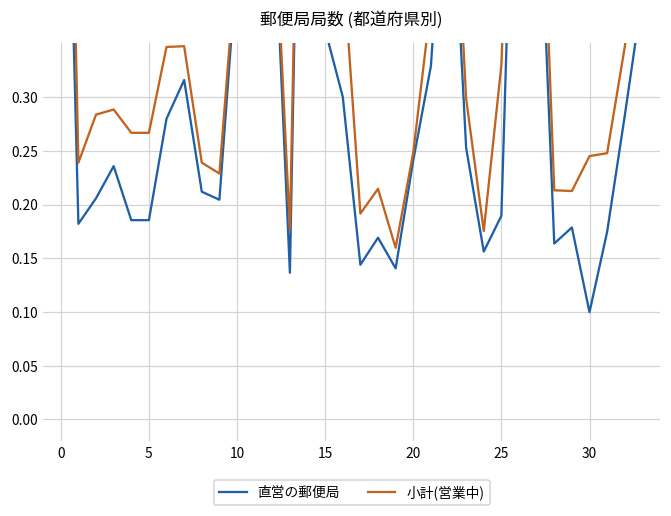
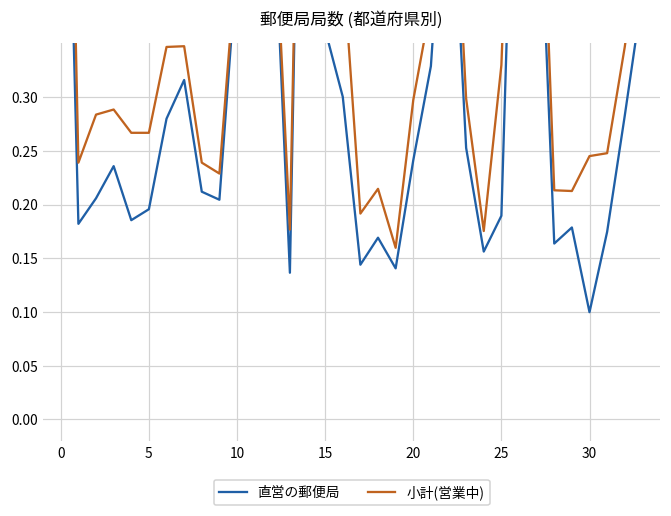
  {
    "直営の郵便局": {
-     "5": 0.19,
+     "5": 0.20,
      "20": 0.24,
      "25": 0.19,
      "30": 0.10
    },
    "小計(営業中)": {
      "5": 0.27,
-     "20": 0.25,
+     "20": 0.30,
      "25": 0.33,
      "30": 0.25
    }
  }
